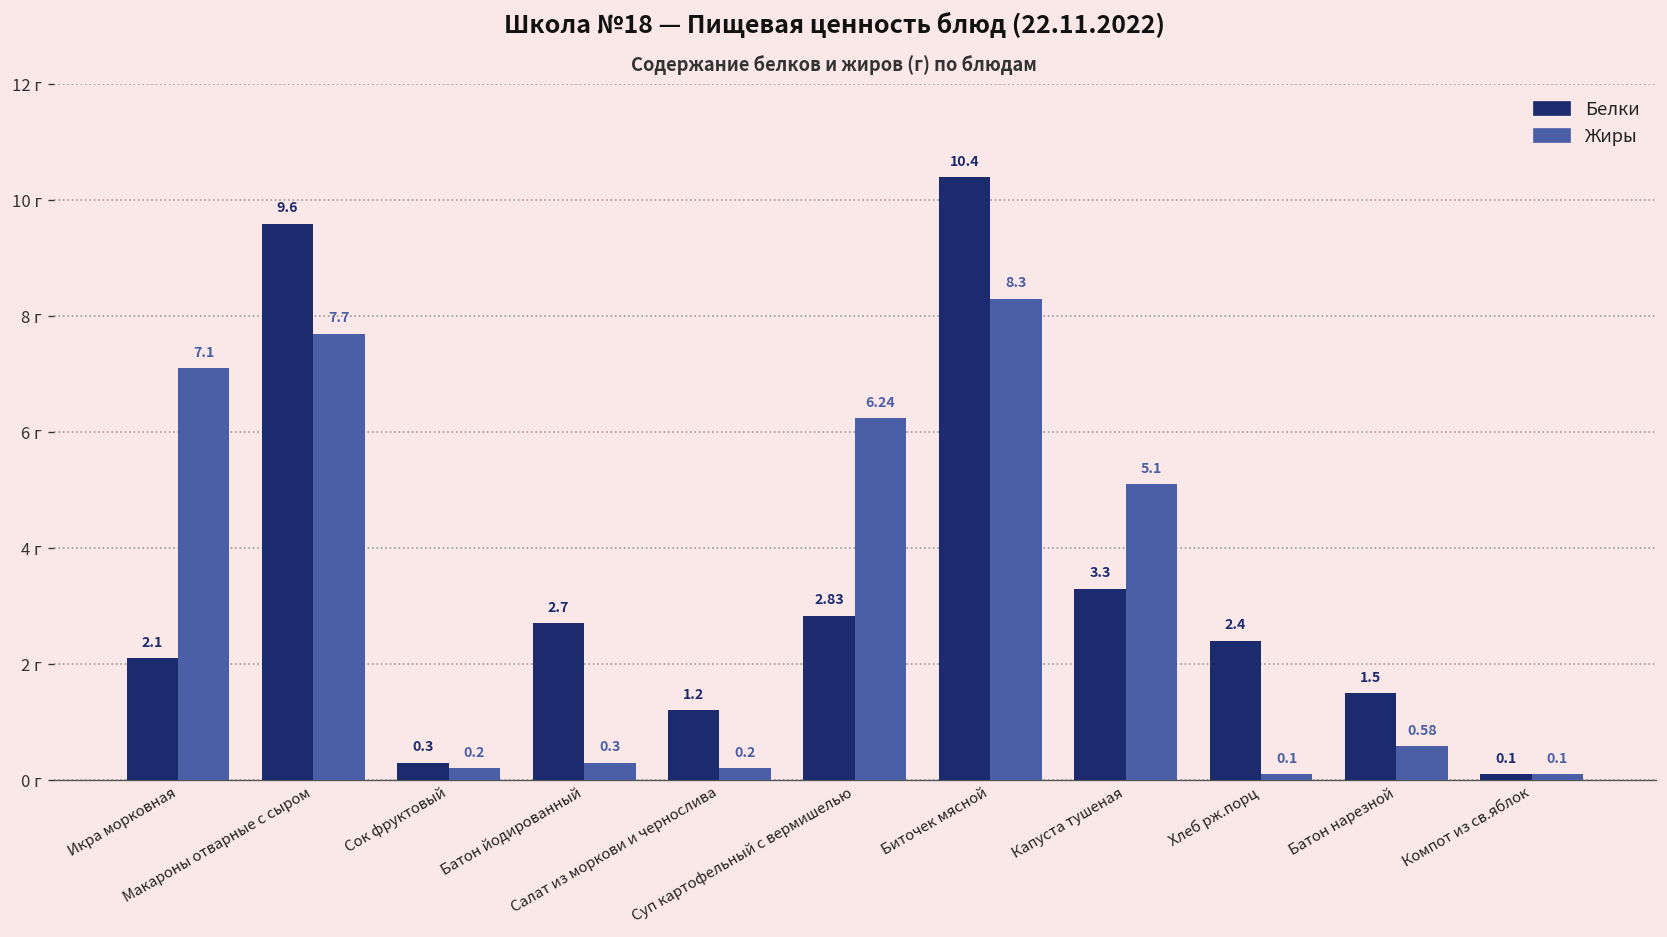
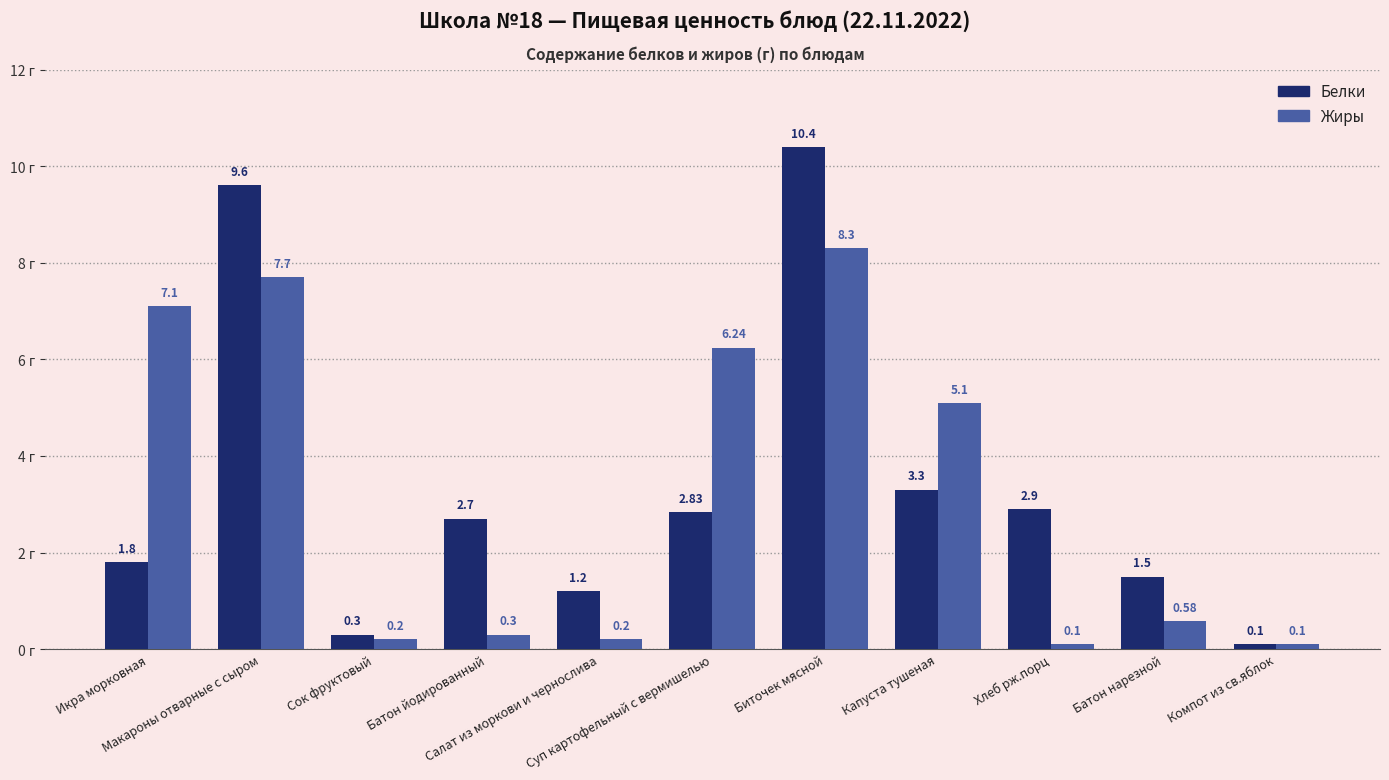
  {
    "Белки": {
-     "Икра морковная": 2.1,
+     "Икра морковная": 1.8,
      "Макароны отварные с сыром": 9.6,
      "Сок фруктовый": 0.3,
      "Батон йодированный": 2.7,
      "Салат из моркови и чернослива": 1.2,
      "Суп картофельный с вермишелью": 2.83,
      "Биточек мясной": 10.4,
      "Капуста тушеная": 3.3,
-     "Хлеб рж.порц": 2.4,
+     "Хлеб рж.порц": 2.9,
      "Батон нарезной": 1.5,
      "Компот из св.яблок": 0.1
    },
    "Жиры": {
      "Икра морковная": 7.1,
      "Макароны отварные с сыром": 7.7,
      "Сок фруктовый": 0.2,
      "Батон йодированный": 0.3,
      "Салат из моркови и чернослива": 0.2,
      "Суп картофельный с вермишелью": 6.24,
      "Биточек мясной": 8.3,
      "Капуста тушеная": 5.1,
      "Хлеб рж.порц": 0.1,
      "Батон нарезной": 0.58,
      "Компот из св.яблок": 0.1
    }
  }
